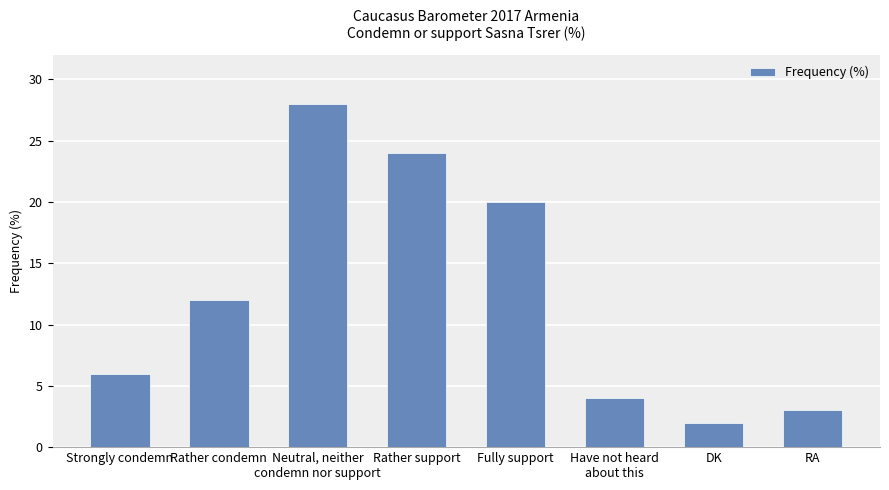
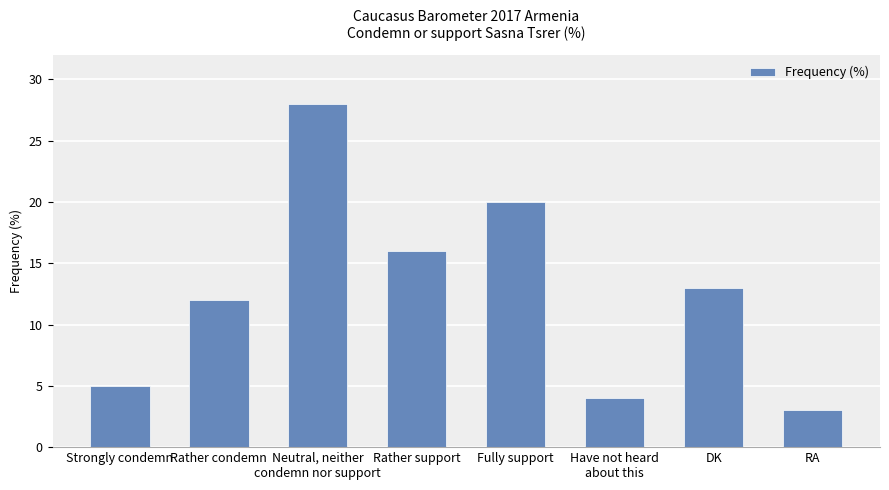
  {
-   "Strongly condemn": 6,
+   "Strongly condemn": 5,
    "Rather condemn": 12,
    "Neutral, neither condemn nor support": 28,
-   "Rather support": 24,
+   "Rather support": 16,
    "Fully support": 20,
    "Have not heard about this": 4,
-   "DK": 2,
+   "DK": 13,
    "RA": 3
  }
